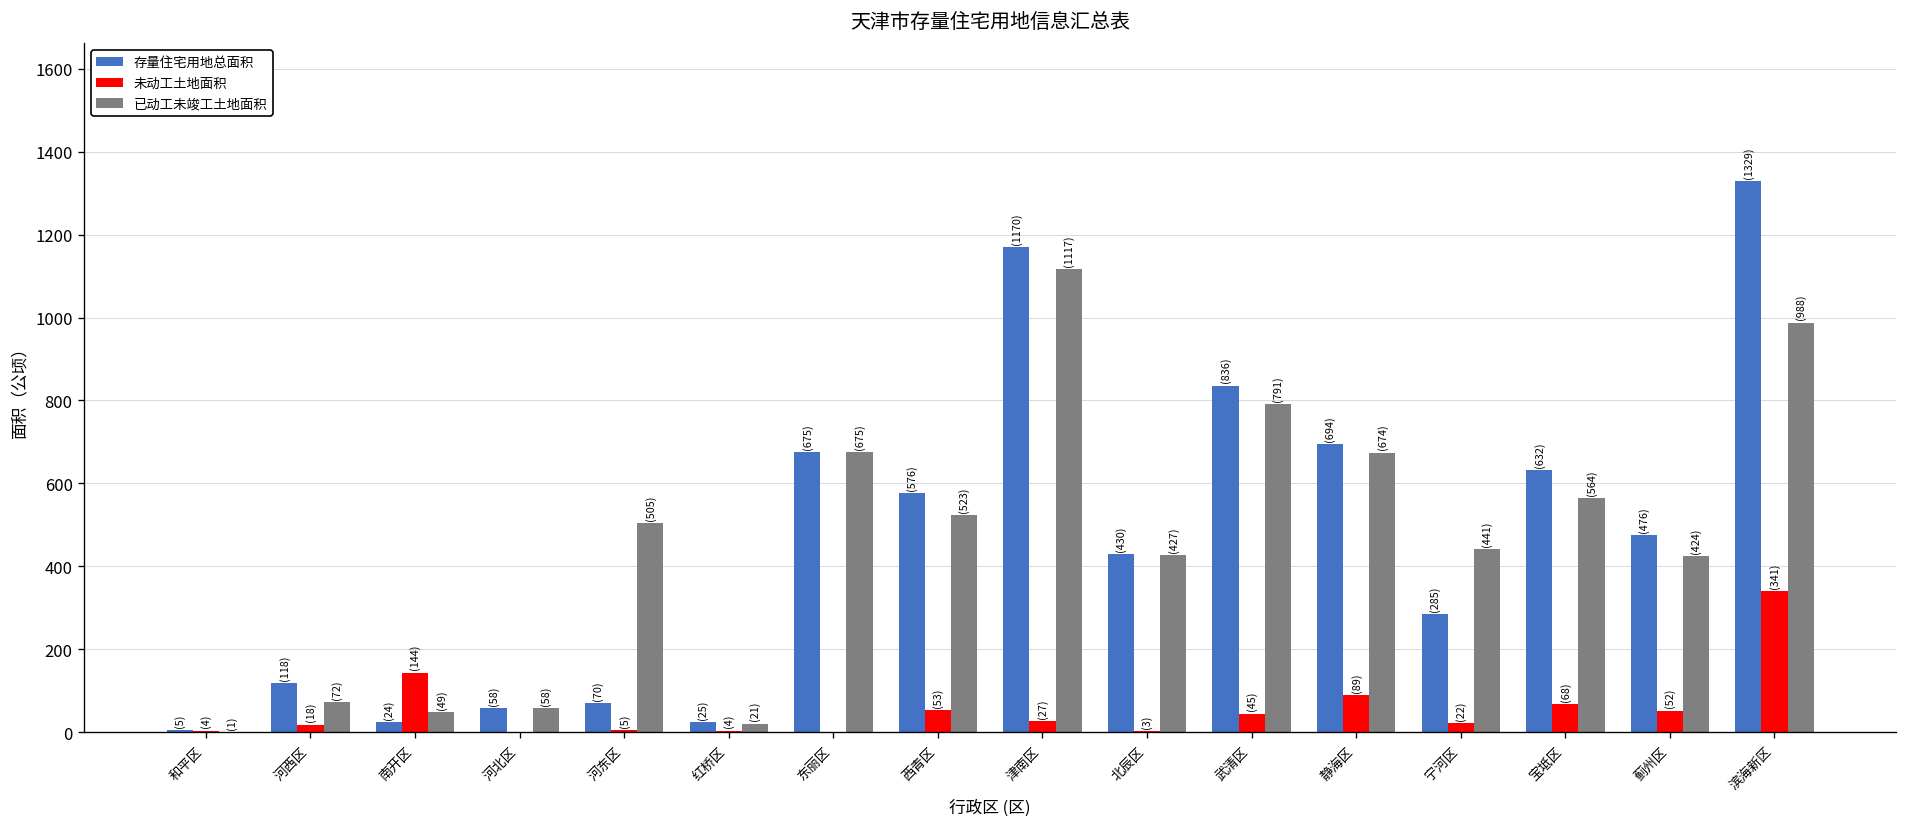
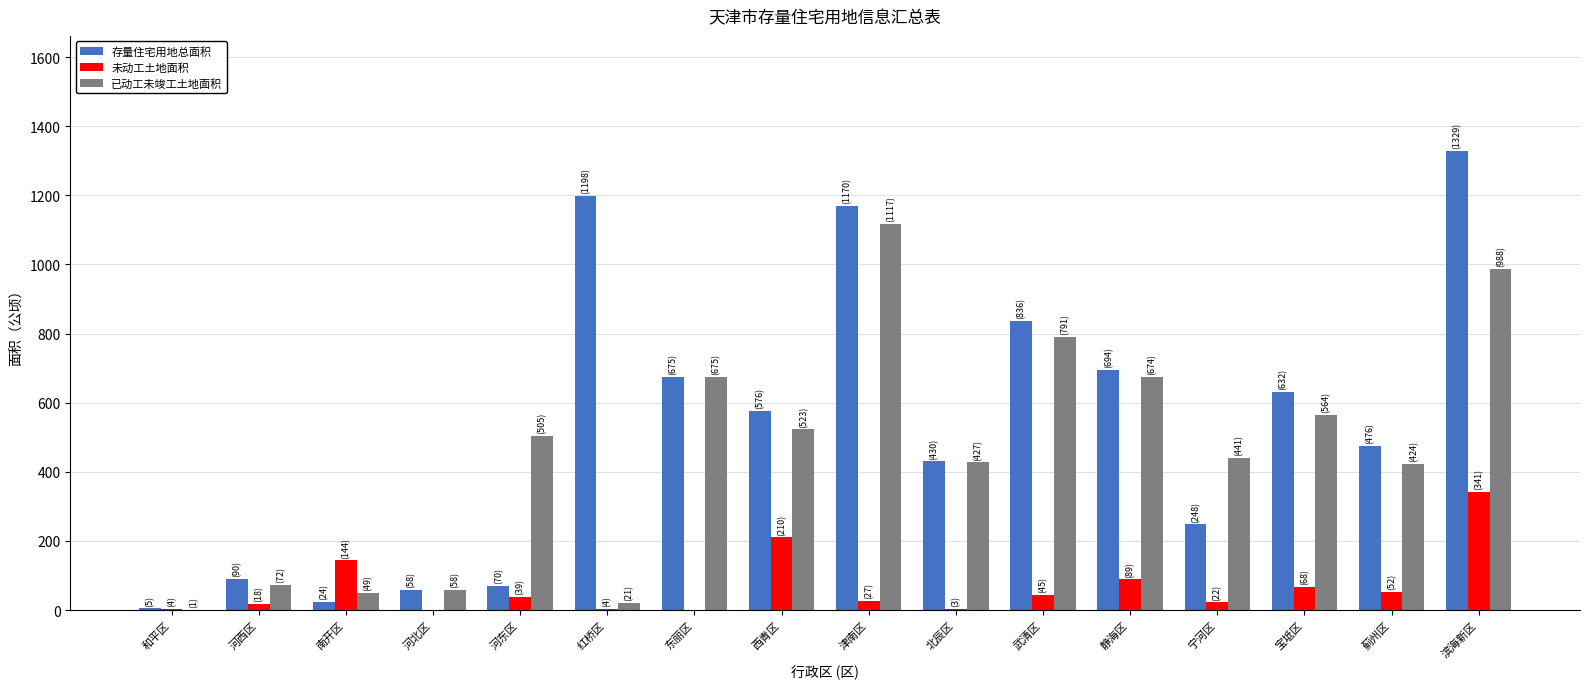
  {
    "存量住宅用地总面积": {
      "和平区": "(5)",
-     "河西区": "(118)",
+     "河西区": "(90)",
      "南开区": "(24)",
      "河北区": "(58)",
      "河东区": "(70)",
-     "红桥区": "(25)",
+     "红桥区": "(1198)",
      "东丽区": "(675)",
      "西青区": "(576)",
      "津南区": "(1170)",
      "北辰区": "(430)",
      "武清区": "(836)",
      "静海区": "(694)",
-     "宁河区": "(285)",
+     "宁河区": "(248)",
      "宝坻区": "(632)",
      "蓟州区": "(476)",
      "滨海新区": "(1329)"
    },
    "未动工土地面积": {
      "和平区": "(4)",
      "河西区": "(18)",
      "南开区": "(144)",
-     "河东区": "(5)",
+     "河东区": "(39)",
      "红桥区": "(4)",
-     "西青区": "(53)",
+     "西青区": "(210)",
      "津南区": "(27)",
      "北辰区": "(3)",
      "武清区": "(45)",
      "静海区": "(89)",
      "宁河区": "(22)",
      "宝坻区": "(68)",
      "蓟州区": "(52)",
      "滨海新区": "(341)"
    },
    "已动工未竣工土地面积": {
      "和平区": "(1)",
      "河西区": "(72)",
      "南开区": "(49)",
      "河北区": "(58)",
      "河东区": "(505)",
      "红桥区": "(21)",
      "东丽区": "(675)",
      "西青区": "(523)",
      "津南区": "(1117)",
      "北辰区": "(427)",
      "武清区": "(791)",
      "静海区": "(674)",
      "宁河区": "(441)",
      "宝坻区": "(564)",
      "蓟州区": "(424)",
      "滨海新区": "(988)"
    }
  }
